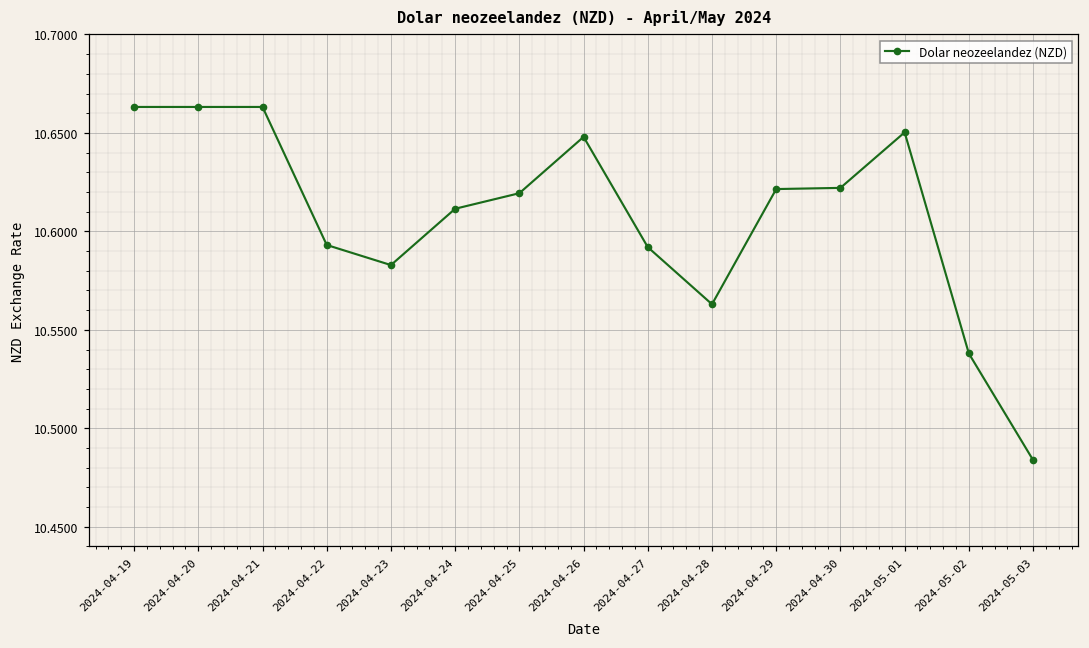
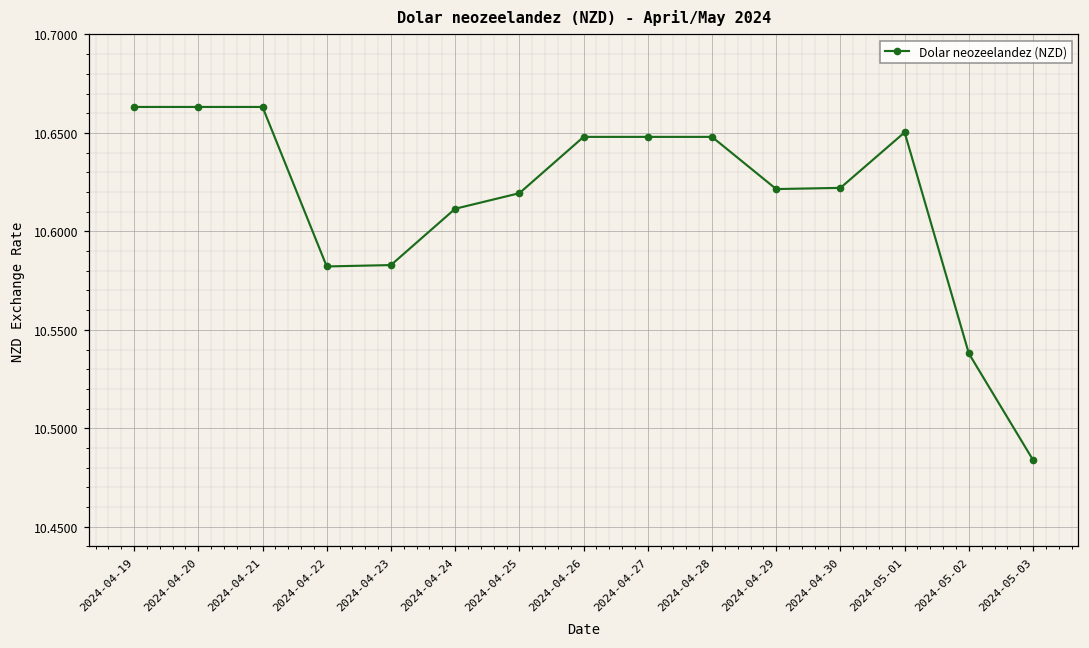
  {
    "2024-04-19": 10.663,
    "2024-04-20": 10.663,
    "2024-04-21": 10.663,
-   "2024-04-22": 10.593,
+   "2024-04-22": 10.582,
    "2024-04-23": 10.583,
    "2024-04-24": 10.612,
    "2024-04-25": 10.619,
    "2024-04-26": 10.648,
-   "2024-04-27": 10.592,
-   "2024-04-28": 10.563,
+   "2024-04-27": 10.648,
+   "2024-04-28": 10.648,
    "2024-04-29": 10.622,
    "2024-04-30": 10.622,
    "2024-05-01": 10.650,
    "2024-05-02": 10.538,
    "2024-05-03": 10.484
  }
